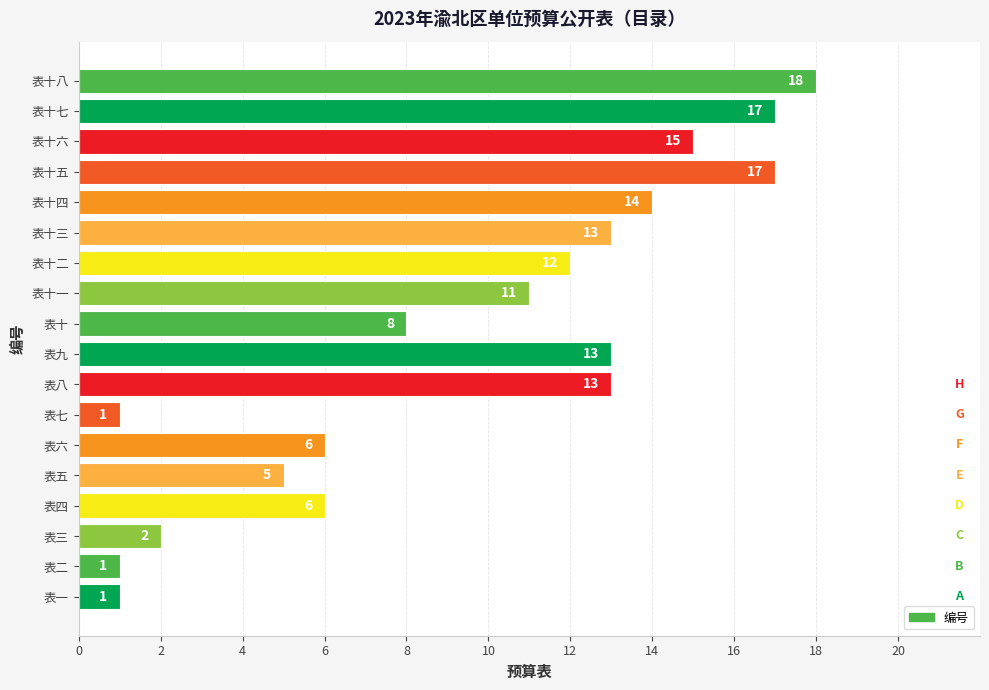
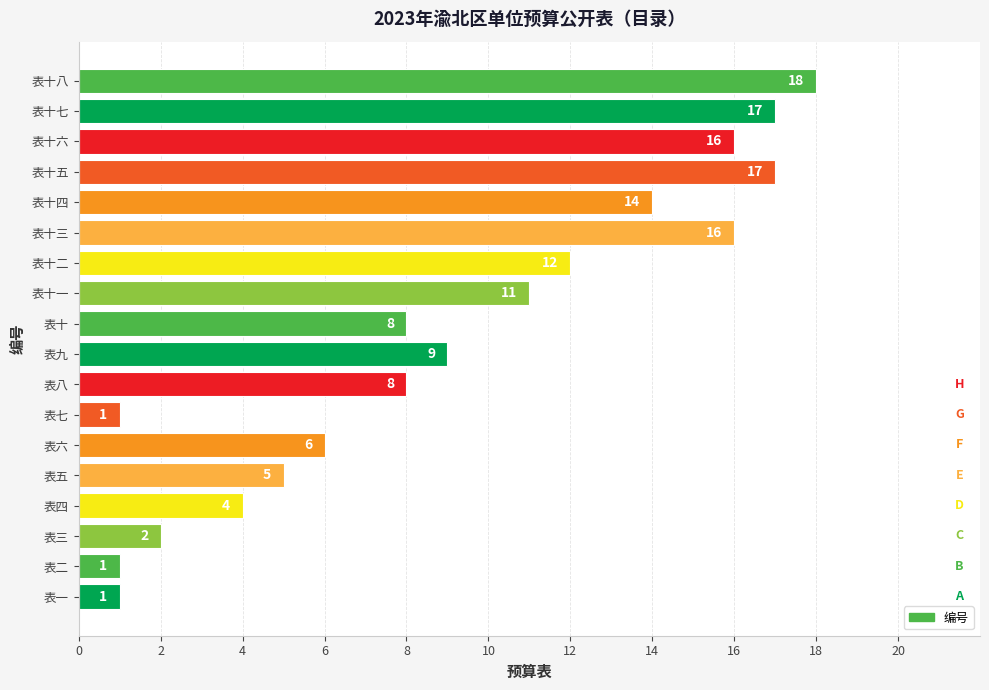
  {
    "表十八": 18,
    "表十七": 17,
-   "表十六": 15,
+   "表十六": 16,
    "表十五": 17,
    "表十四": 14,
-   "表十三": 13,
+   "表十三": 16,
    "表十二": 12,
    "表十一": 11,
    "表十": 8,
-   "表九": 13,
-   "表八": 13,
+   "表九": 9,
+   "表八": 8,
    "表七": 1,
    "表六": 6,
    "表五": 5,
-   "表四": 6,
+   "表四": 4,
    "表三": 2,
    "表二": 1,
    "表一": 1
  }
